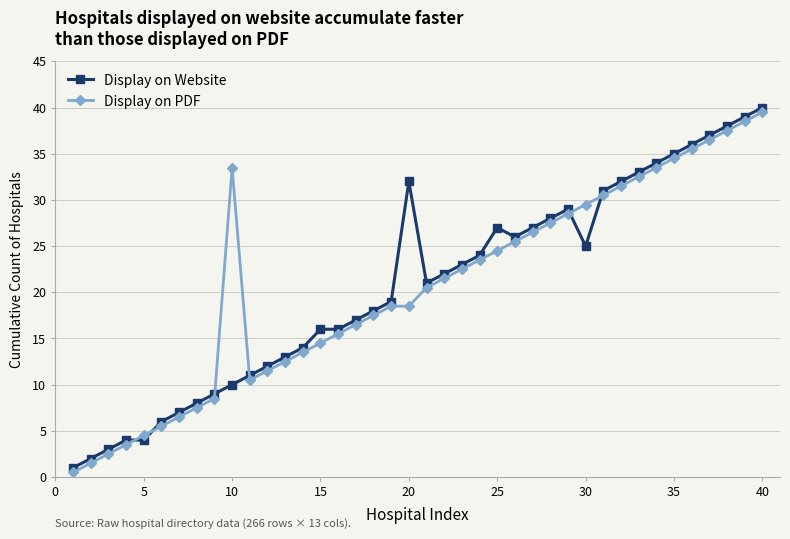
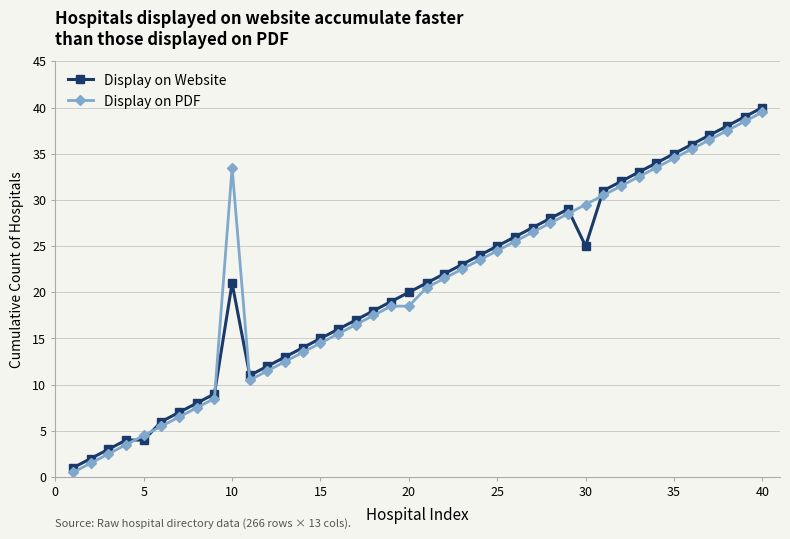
  {
    "Display on Website": {
      "5": 4,
-     "10": 10,
-     "15": 16,
-     "20": 32,
-     "25": 27,
+     "10": 21,
+     "15": 15,
+     "20": 20,
+     "25": 25,
      "30": 25,
      "35": 35,
      "40": 40
    },
    "Display on PDF": {
      "5": 5,
      "10": 34,
      "15": 15,
      "20": 19,
      "25": 25,
      "30": 30,
      "35": 35,
      "40": 40
    }
  }
